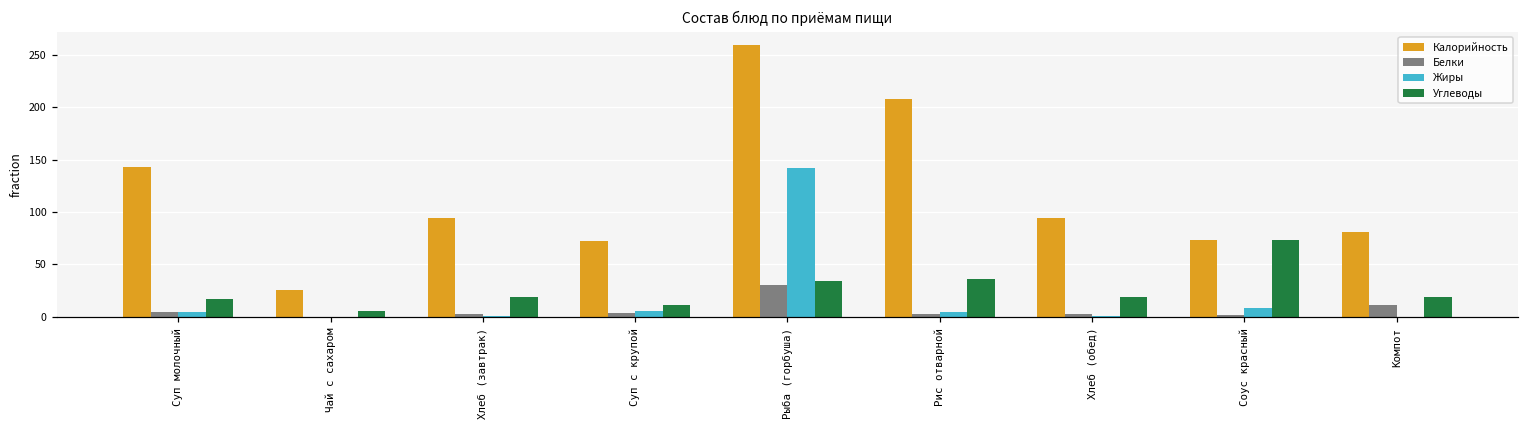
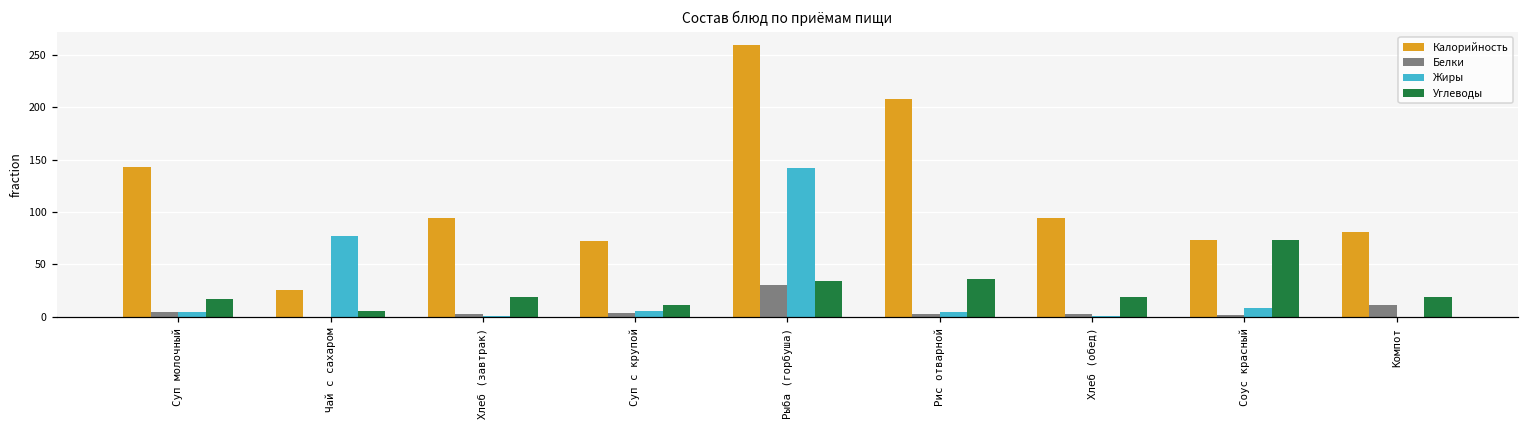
  {
    "Калорийность": {
      "Суп молочный": 140,
      "Чай с сахаром": 30,
      "Хлеб (завтрак)": 90,
      "Суп с крупой": 70,
      "Рыба (горбуша)": 260,
      "Рис отварной": 210,
      "Хлеб (обед)": 90,
      "Соус красный": 70,
      "Компот": 80
    },
    "Белки": {
      "Суп молочный": 10,
      "Чай с сахаром": 0,
      "Хлеб (завтрак)": 0,
      "Суп с крупой": 0,
      "Рыба (горбуша)": 30,
      "Рис отварной": 0,
      "Хлеб (обед)": 0,
      "Компот": 10
    },
    "Жиры": {
      "Суп молочный": 10,
-     "Чай с сахаром": 0,
+     "Чай с сахаром": 80,
      "Суп с крупой": 10,
      "Рыба (горбуша)": 140,
      "Рис отварной": 10,
      "Соус красный": 10,
      "Компот": 0
    },
    "Углеводы": {
      "Суп молочный": 20,
      "Чай с сахаром": 10,
      "Хлеб (завтрак)": 20,
      "Суп с крупой": 10,
      "Рыба (горбуша)": 30,
      "Рис отварной": 40,
      "Хлеб (обед)": 20,
      "Соус красный": 70,
      "Компот": 20
    }
  }
